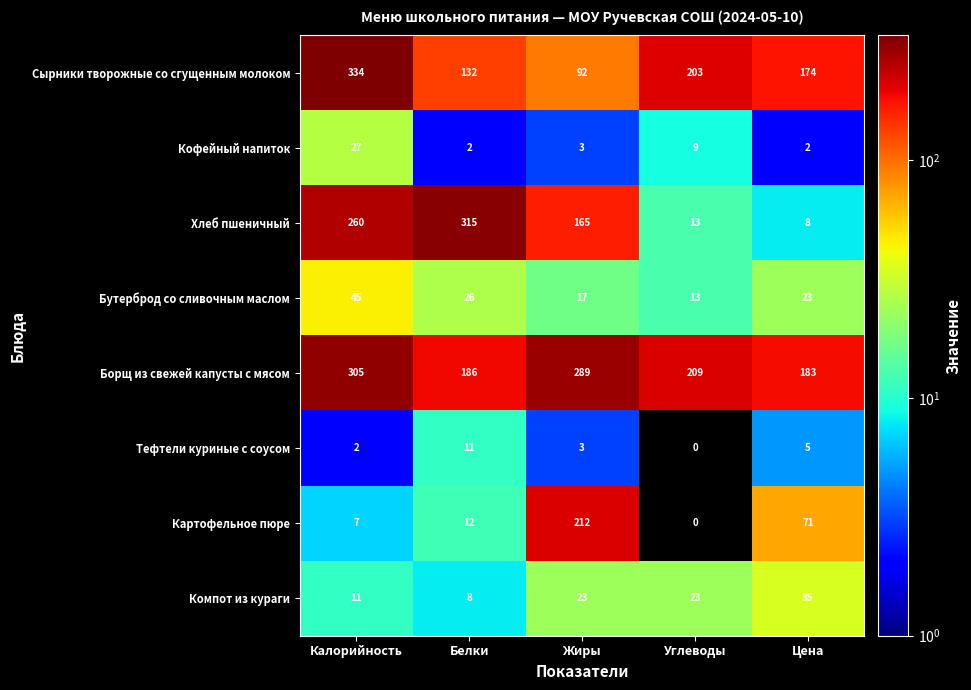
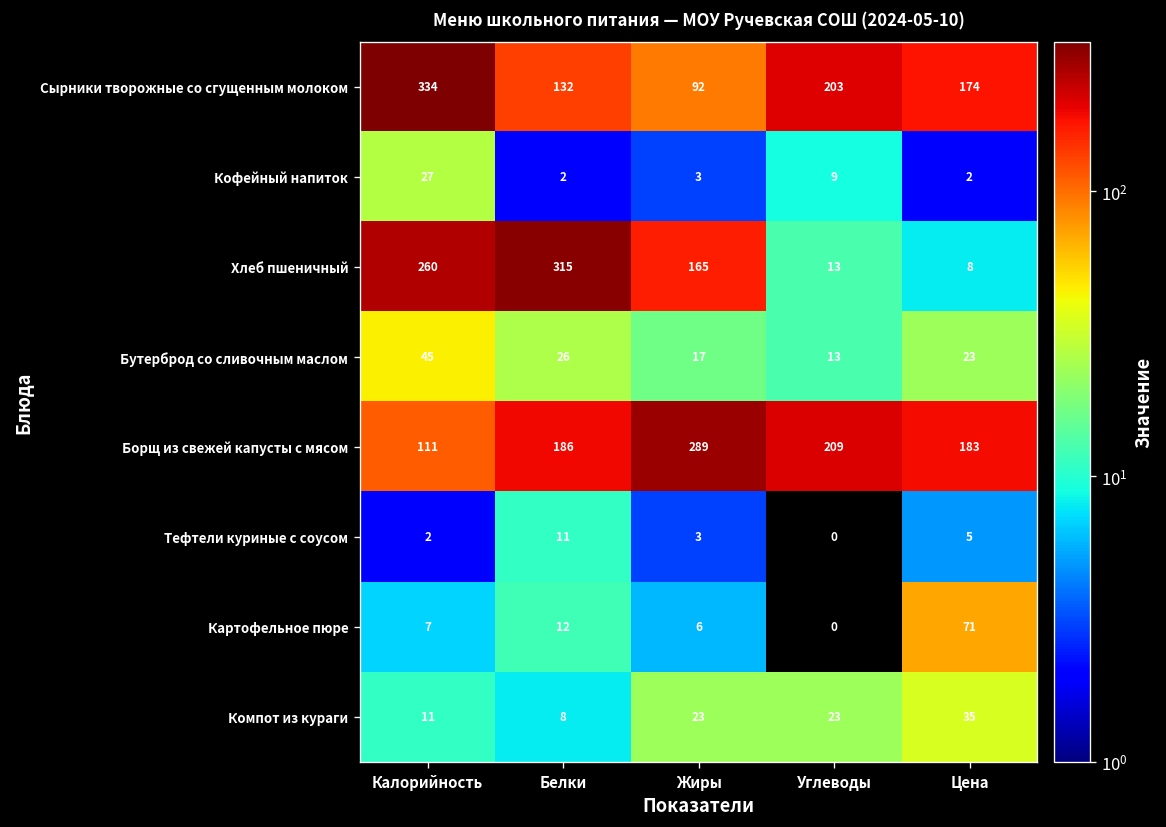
  {
    "Борщ из свежей капусты с мясом": {
-     "Калорийность": 305
+     "Калорийность": 111
    },
    "Картофельное пюре": {
-     "Жиры": 212
+     "Жиры": 6
    }
  }
